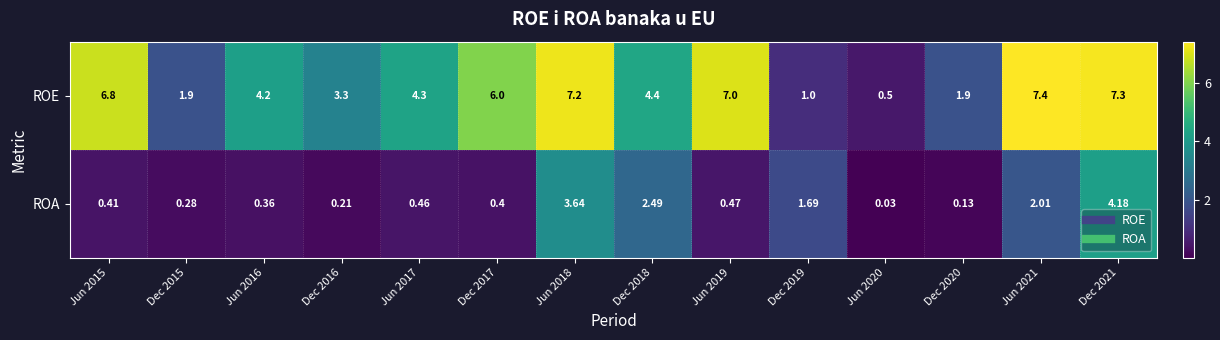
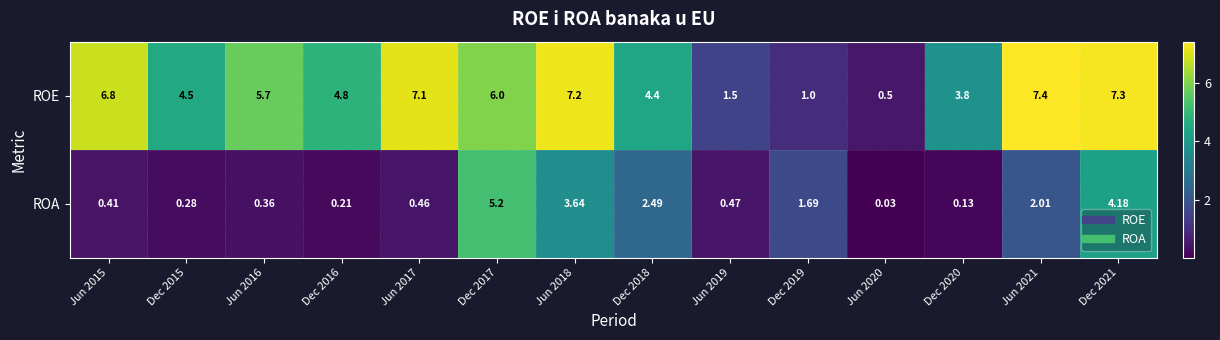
  {
    "ROE": {
      "Jun 2015": 6.8,
-     "Dec 2015": 1.9,
-     "Jun 2016": 4.2,
-     "Dec 2016": 3.3,
-     "Jun 2017": 4.3,
+     "Dec 2015": 4.5,
+     "Jun 2016": 5.7,
+     "Dec 2016": 4.8,
+     "Jun 2017": 7.1,
      "Dec 2017": 6.0,
      "Jun 2018": 7.2,
      "Dec 2018": 4.4,
-     "Jun 2019": 7.0,
+     "Jun 2019": 1.5,
      "Dec 2019": 1.0,
      "Jun 2020": 0.5,
-     "Dec 2020": 1.9,
+     "Dec 2020": 3.8,
      "Jun 2021": 7.4,
      "Dec 2021": 7.3
    },
    "ROA": {
      "Jun 2015": 0.41,
      "Dec 2015": 0.28,
      "Jun 2016": 0.36,
      "Dec 2016": 0.21,
      "Jun 2017": 0.46,
-     "Dec 2017": 0.4,
+     "Dec 2017": 5.2,
      "Jun 2018": 3.64,
      "Dec 2018": 2.49,
      "Jun 2019": 0.47,
      "Dec 2019": 1.69,
      "Jun 2020": 0.03,
      "Dec 2020": 0.13,
      "Jun 2021": 2.01,
      "Dec 2021": 4.18
    }
  }
